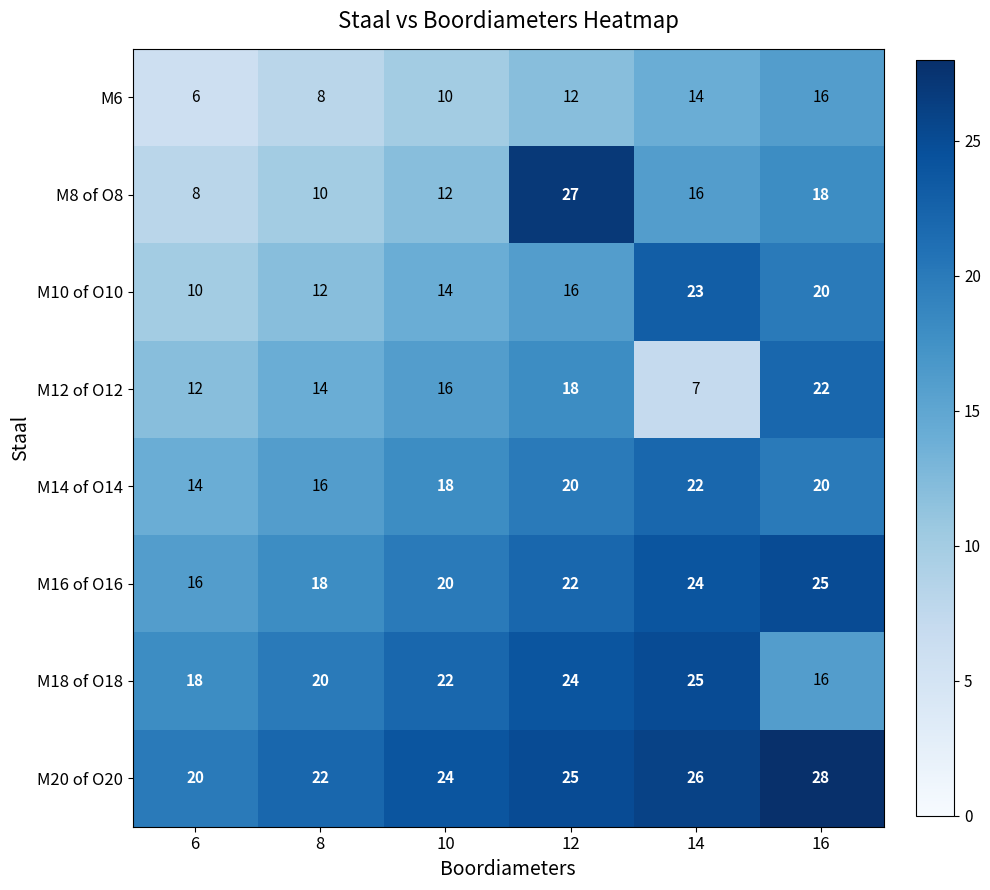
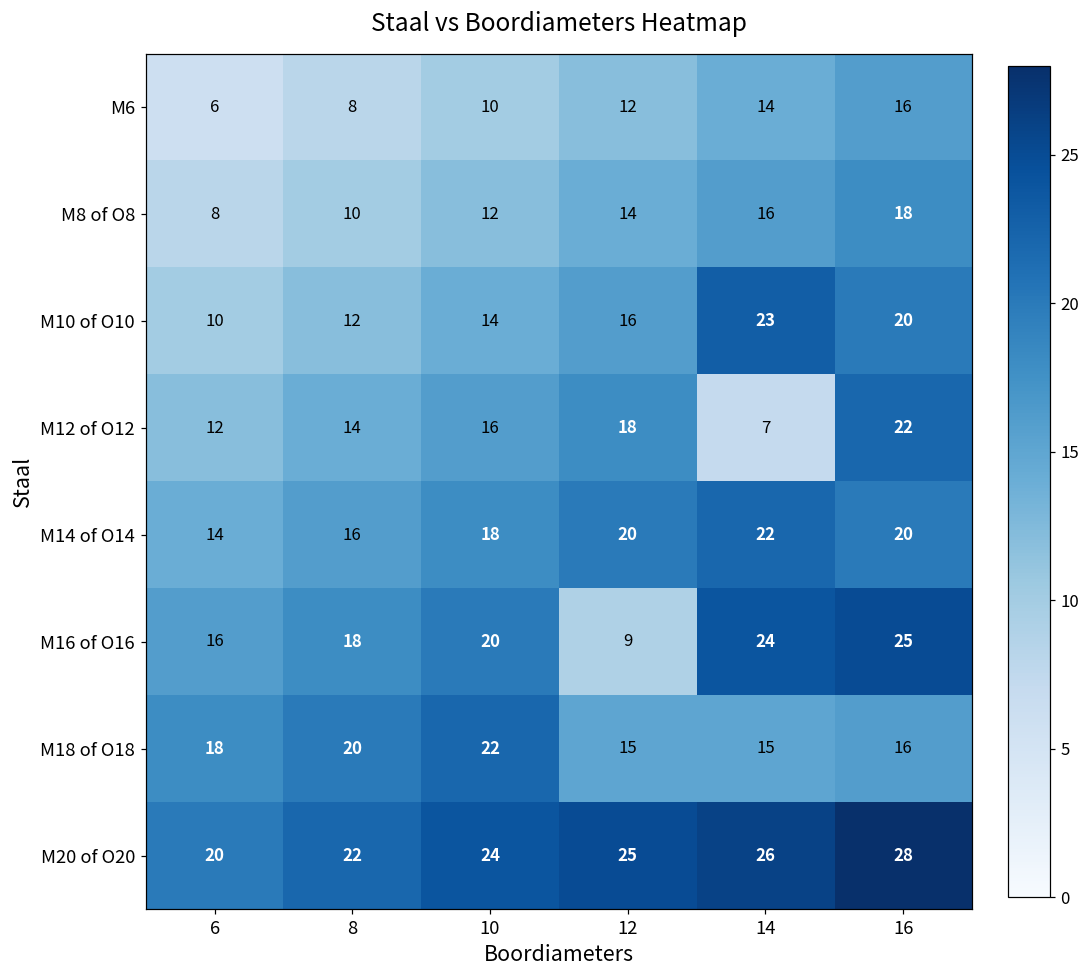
  {
    "M6": {
      "6": 6,
      "8": 8,
      "10": 10,
      "12": 12,
      "14": 14,
      "16": 16
    },
    "M8 of O8": {
      "6": 8,
      "8": 10,
      "10": 12,
-     "12": 27,
+     "12": 14,
      "14": 16,
      "16": 18
    },
    "M10 of O10": {
      "6": 10,
      "8": 12,
      "10": 14,
      "12": 16,
      "14": 23,
      "16": 20
    },
    "M12 of O12": {
      "6": 12,
      "8": 14,
      "10": 16,
      "12": 18,
      "14": 7,
      "16": 22
    },
    "M14 of O14": {
      "6": 14,
      "8": 16,
      "10": 18,
      "12": 20,
      "14": 22,
      "16": 20
    },
    "M16 of O16": {
      "6": 16,
      "8": 18,
      "10": 20,
-     "12": 22,
+     "12": 9,
      "14": 24,
      "16": 25
    },
    "M18 of O18": {
      "6": 18,
      "8": 20,
      "10": 22,
-     "12": 24,
-     "14": 25,
+     "12": 15,
+     "14": 15,
      "16": 16
    },
    "M20 of O20": {
      "6": 20,
      "8": 22,
      "10": 24,
      "12": 25,
      "14": 26,
      "16": 28
    }
  }
